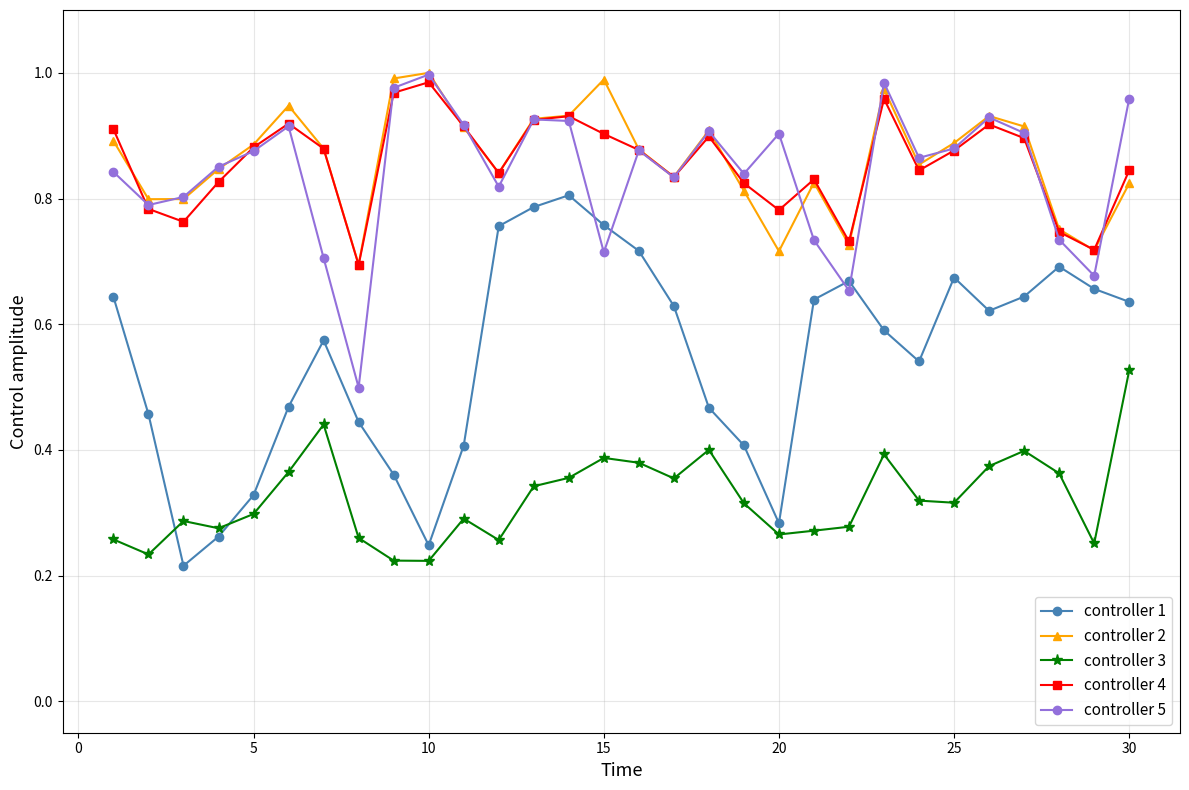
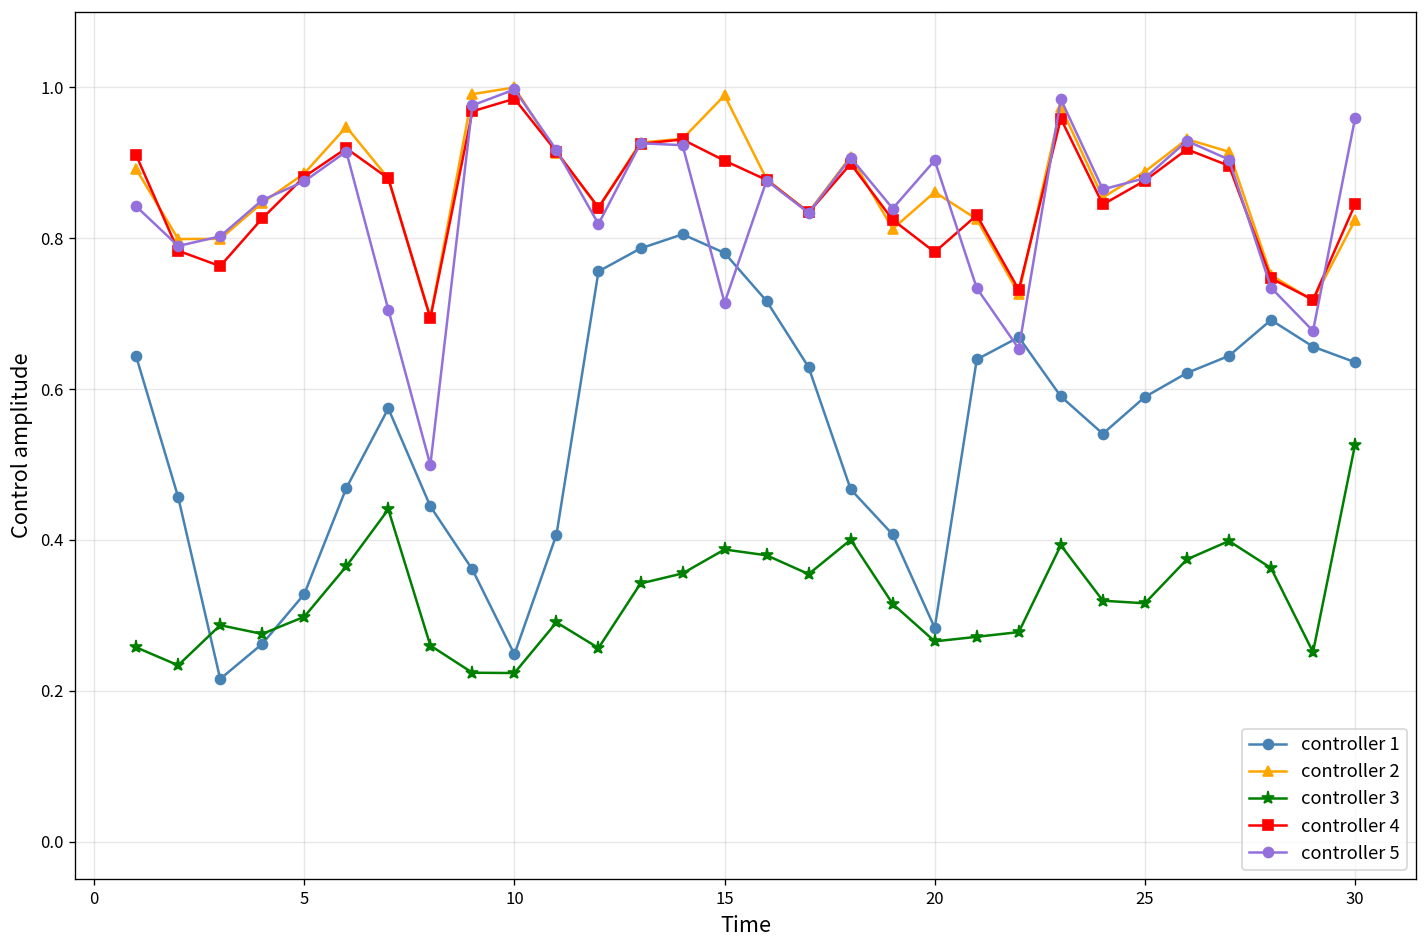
  {
    "controller 1": {
      "5": 0.33,
      "10": 0.25,
-     "15": 0.76,
+     "15": 0.78,
      "20": 0.28,
-     "25": 0.67,
+     "25": 0.59,
      "30": 0.64
    },
    "controller 2": {
      "5": 0.89,
      "15": 0.99,
-     "20": 0.72,
+     "20": 0.86,
      "25": 0.89,
      "30": 0.82
    },
    "controller 3": {
      "5": 0.30,
      "10": 0.22,
      "15": 0.39,
      "20": 0.27,
      "25": 0.32,
      "30": 0.53
    },
    "controller 4": {
      "5": 0.88,
      "10": 0.98,
      "15": 0.90,
      "20": 0.78,
      "30": 0.84
    },
    "controller 5": {
      "5": 0.88,
      "15": 0.71,
      "20": 0.90,
      "30": 0.96
    }
  }
